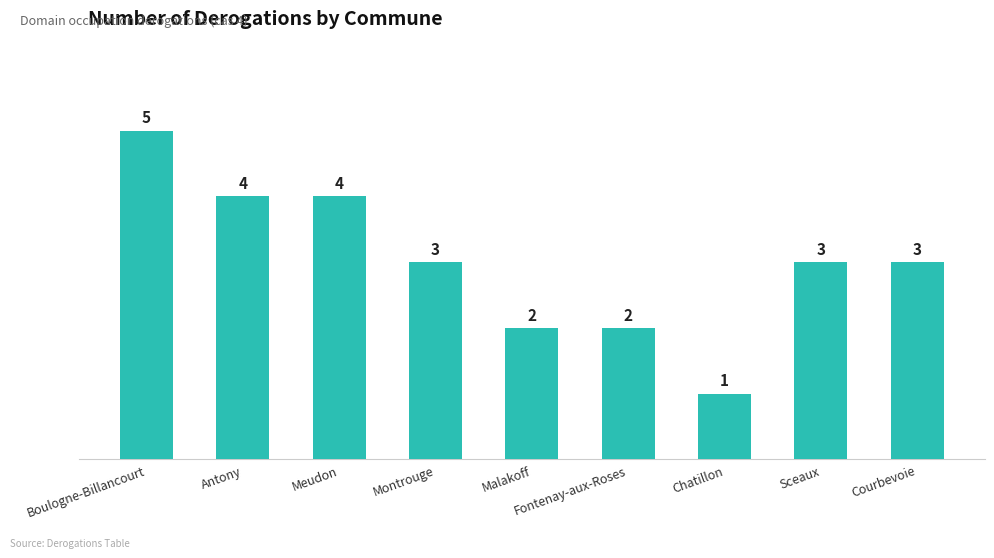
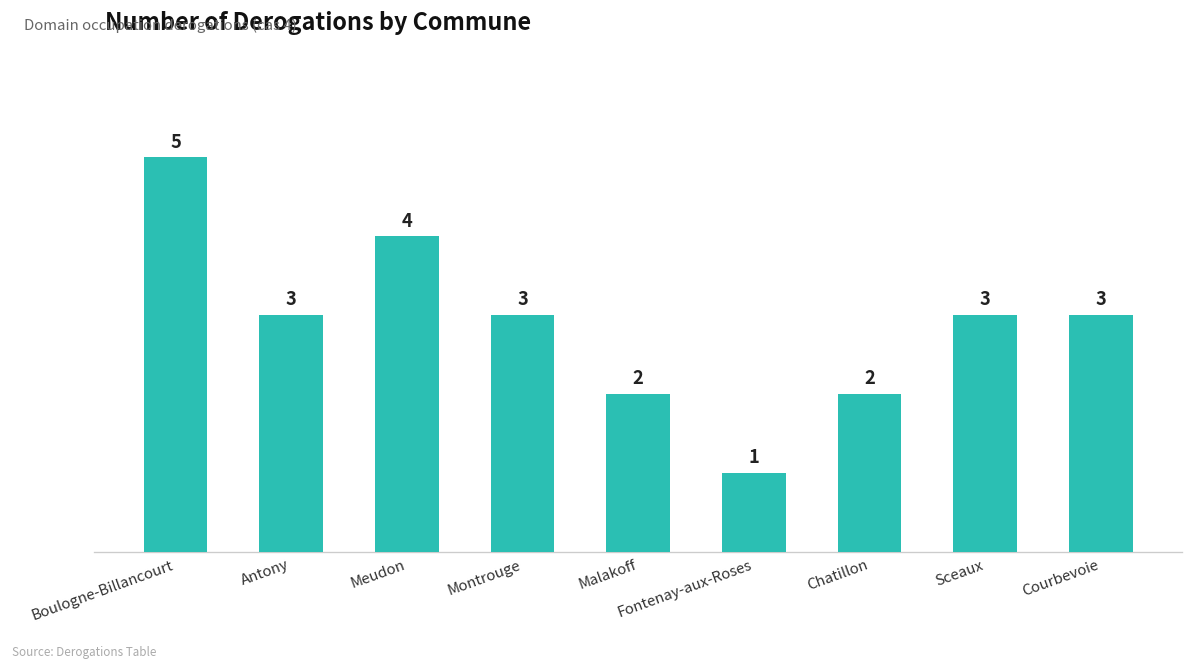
  {
    "Boulogne-Billancourt": 5,
-   "Antony": 4,
+   "Antony": 3,
    "Meudon": 4,
    "Montrouge": 3,
    "Malakoff": 2,
-   "Fontenay-aux-Roses": 2,
-   "Chatillon": 1,
+   "Fontenay-aux-Roses": 1,
+   "Chatillon": 2,
    "Sceaux": 3,
    "Courbevoie": 3
  }
